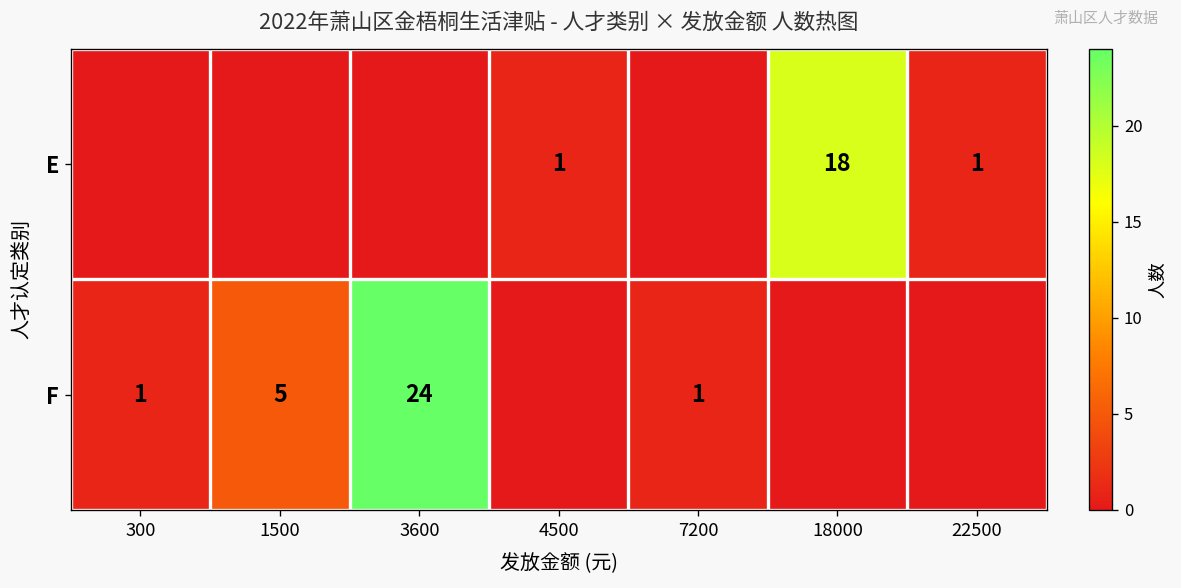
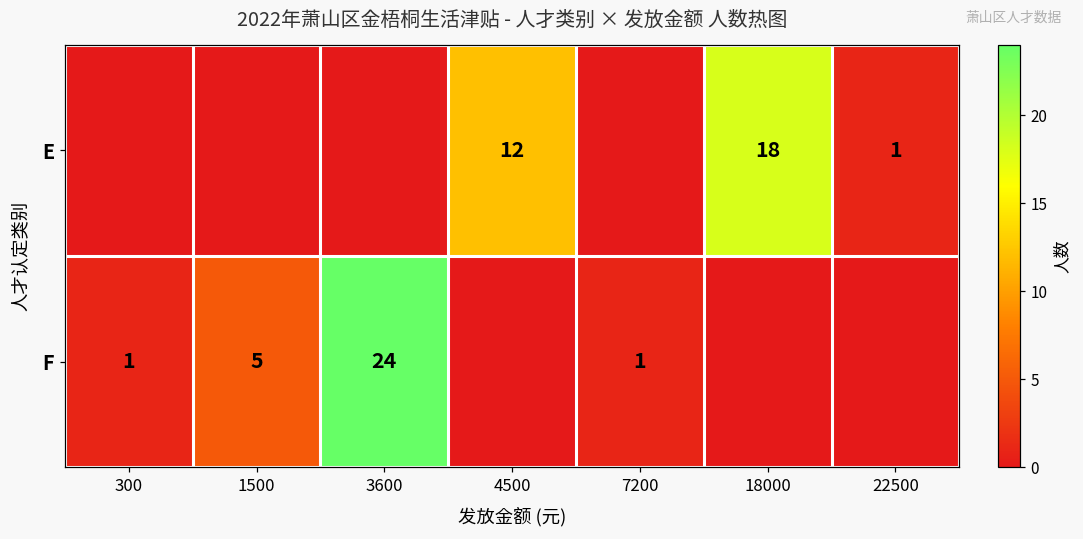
  {
    "E": {
-     "4500": 1,
+     "4500": 12,
      "18000": 18,
      "22500": 1
    },
    "F": {
      "300": 1,
      "1500": 5,
      "3600": 24,
      "7200": 1
    }
  }
